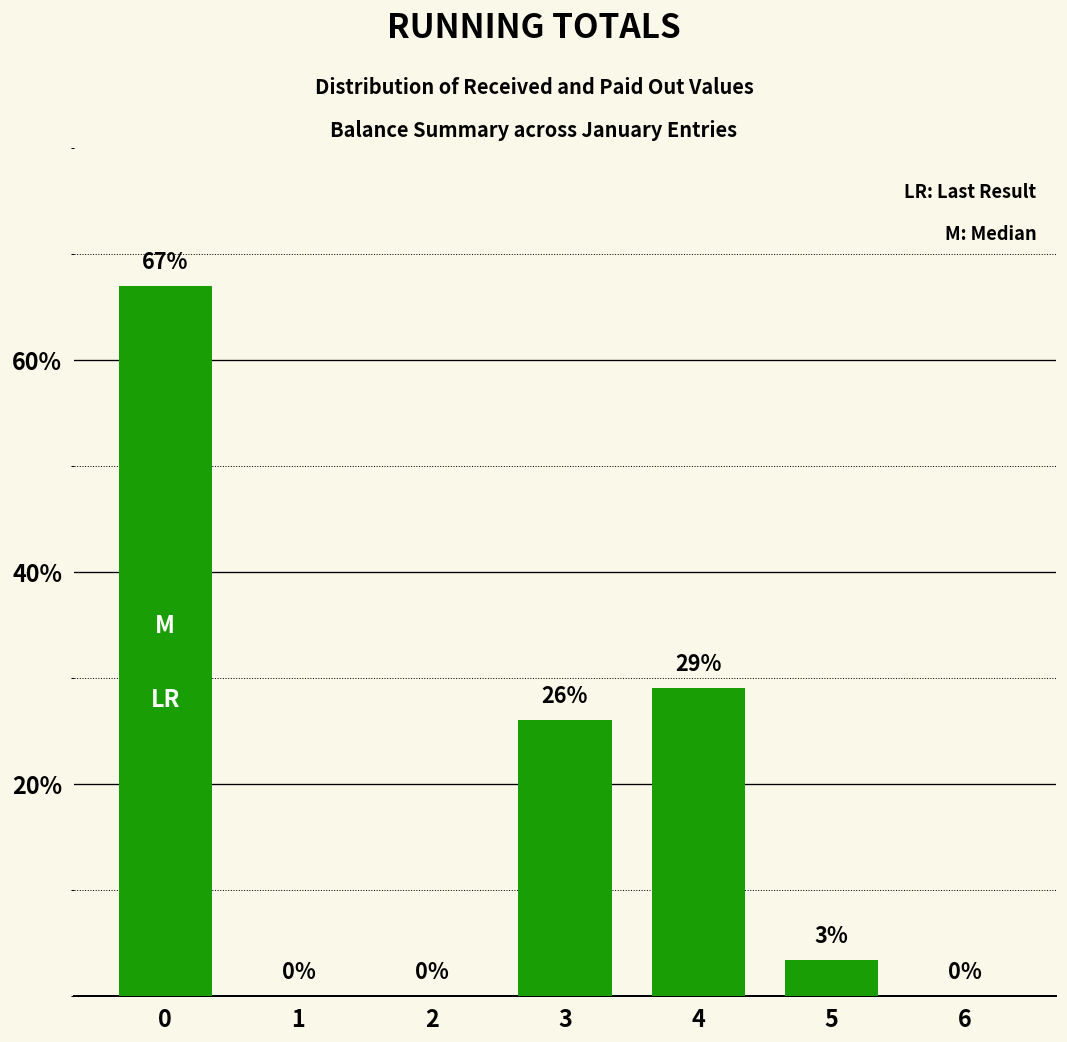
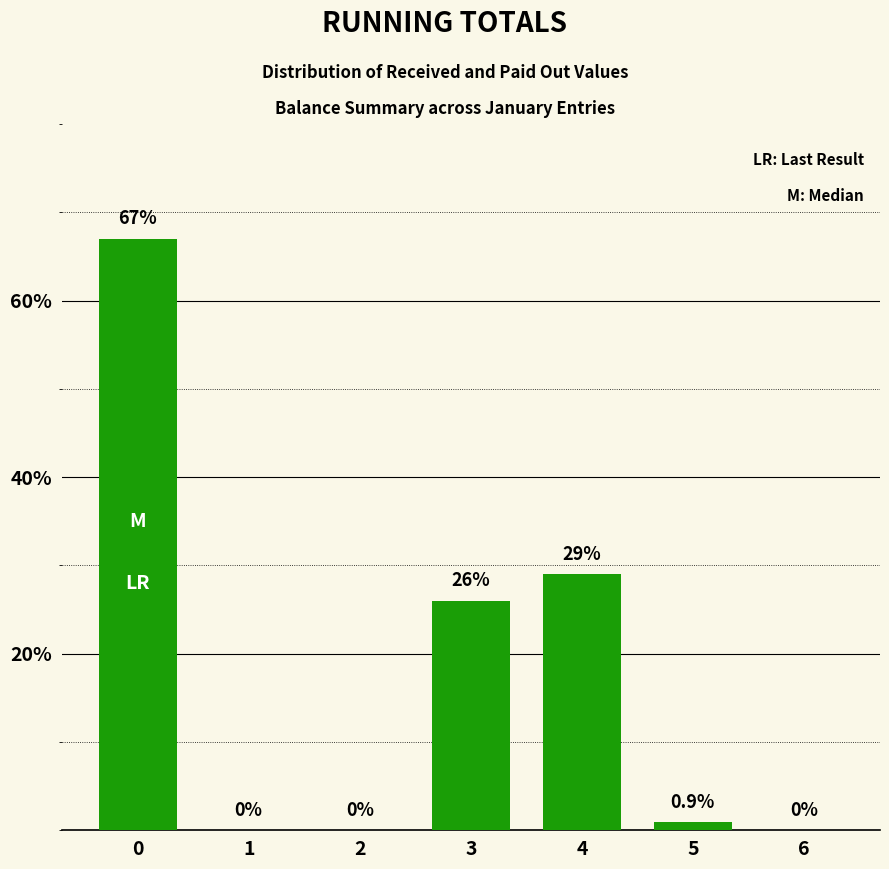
  {
    "0": "67%",
    "1": "0%",
    "2": "0%",
    "3": "26%",
    "4": "29%",
-   "5": "3%",
+   "5": "0.9%",
    "6": "0%"
  }
